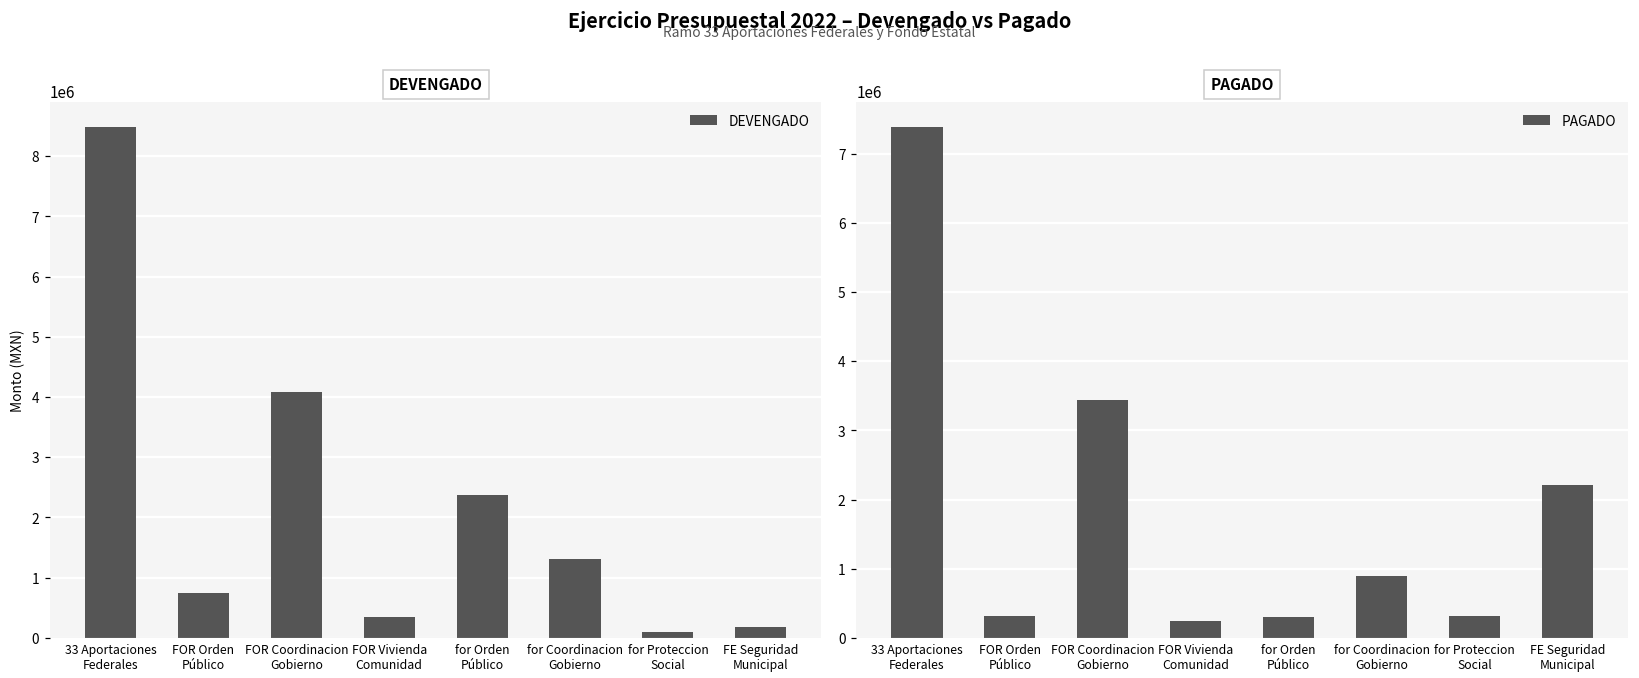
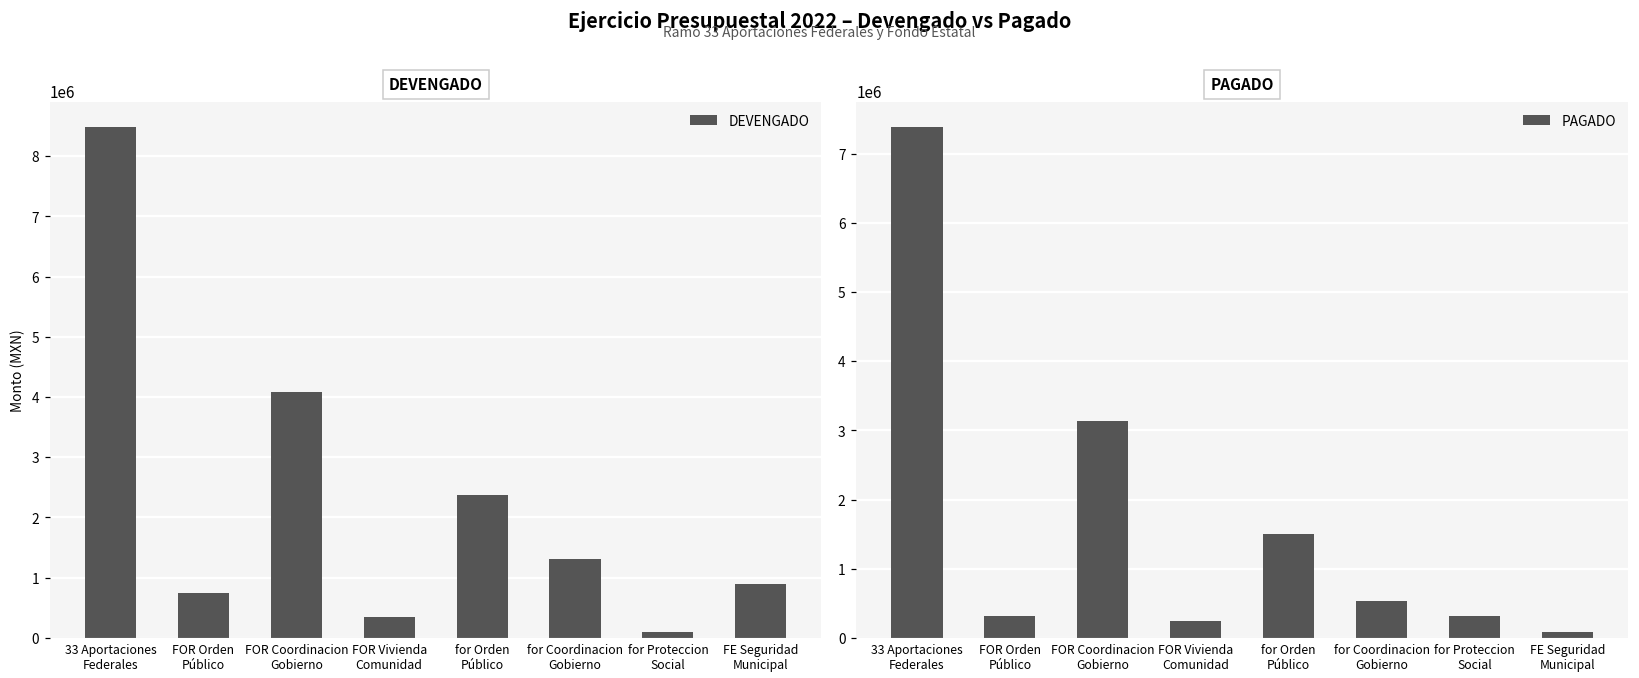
  {
    "DEVENGADO": {
      "33 Aportaciones Federales": 8500000,
      "FOR Orden Público": 700000,
      "FOR Coordinacion Gobierno": 4100000,
      "FOR Vivienda Comunidad": 400000,
      "for Orden Público": 2400000,
      "for Coordinacion Gobierno": 1300000,
      "for Proteccion Social": 100000,
-     "FE Seguridad Municipal": 200000
+     "FE Seguridad Municipal": 900000
    },
    "PAGADO": {
      "33 Aportaciones Federales": 7400000,
      "FOR Orden Público": 300000,
-     "FOR Coordinacion Gobierno": 3400000,
+     "FOR Coordinacion Gobierno": 3100000,
      "FOR Vivienda Comunidad": 200000,
-     "for Orden Público": 300000,
-     "for Coordinacion Gobierno": 900000,
+     "for Orden Público": 1500000,
+     "for Coordinacion Gobierno": 500000,
      "for Proteccion Social": 300000,
-     "FE Seguridad Municipal": 2200000
+     "FE Seguridad Municipal": 100000
    }
  }
